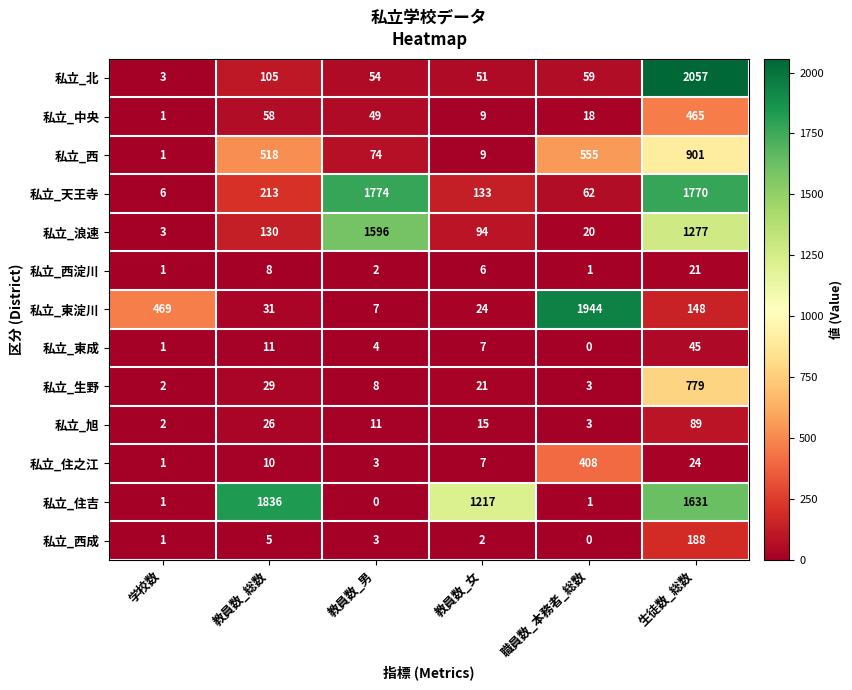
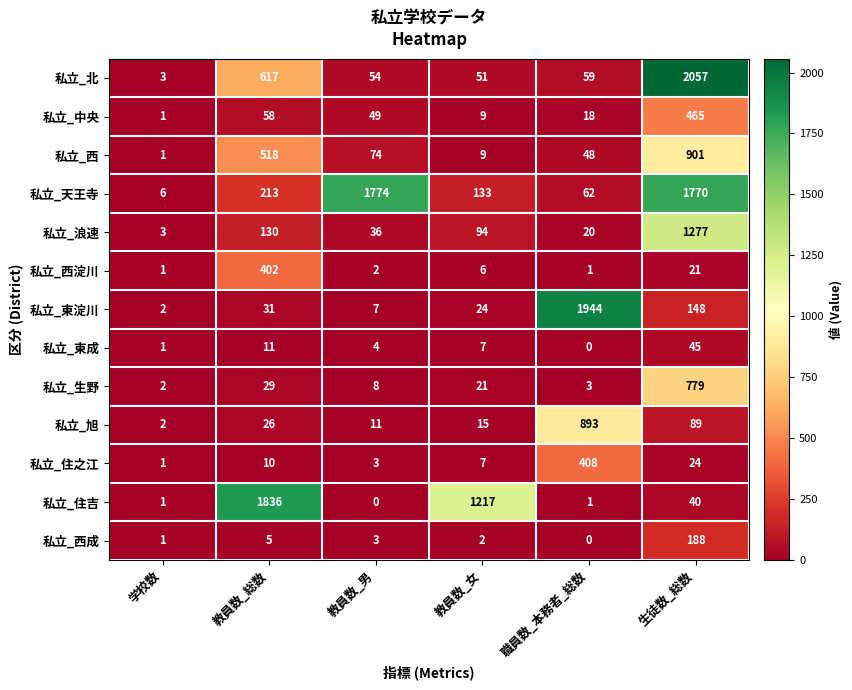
  {
    "私立_北": {
      "学校数": 3,
-     "教員数_総数": 105,
+     "教員数_総数": 617,
      "教員数_男": 54,
      "教員数_女": 51,
      "職員数_本務者_総数": 59,
      "生徒数_総数": 2057
    },
    "私立_中央": {
      "学校数": 1,
      "教員数_総数": 58,
      "教員数_男": 49,
      "教員数_女": 9,
      "職員数_本務者_総数": 18,
      "生徒数_総数": 465
    },
    "私立_西": {
      "学校数": 1,
      "教員数_総数": 518,
      "教員数_男": 74,
      "教員数_女": 9,
-     "職員数_本務者_総数": 555,
+     "職員数_本務者_総数": 48,
      "生徒数_総数": 901
    },
    "私立_天王寺": {
      "学校数": 6,
      "教員数_総数": 213,
      "教員数_男": 1774,
      "教員数_女": 133,
      "職員数_本務者_総数": 62,
      "生徒数_総数": 1770
    },
    "私立_浪速": {
      "学校数": 3,
      "教員数_総数": 130,
-     "教員数_男": 1596,
+     "教員数_男": 36,
      "教員数_女": 94,
      "職員数_本務者_総数": 20,
      "生徒数_総数": 1277
    },
    "私立_西淀川": {
      "学校数": 1,
-     "教員数_総数": 8,
+     "教員数_総数": 402,
      "教員数_男": 2,
      "教員数_女": 6,
      "職員数_本務者_総数": 1,
      "生徒数_総数": 21
    },
    "私立_東淀川": {
-     "学校数": 469,
+     "学校数": 2,
      "教員数_総数": 31,
      "教員数_男": 7,
      "教員数_女": 24,
      "職員数_本務者_総数": 1944,
      "生徒数_総数": 148
    },
    "私立_東成": {
      "学校数": 1,
      "教員数_総数": 11,
      "教員数_男": 4,
      "教員数_女": 7,
      "職員数_本務者_総数": 0,
      "生徒数_総数": 45
    },
    "私立_生野": {
      "学校数": 2,
      "教員数_総数": 29,
      "教員数_男": 8,
      "教員数_女": 21,
      "職員数_本務者_総数": 3,
      "生徒数_総数": 779
    },
    "私立_旭": {
      "学校数": 2,
      "教員数_総数": 26,
      "教員数_男": 11,
      "教員数_女": 15,
-     "職員数_本務者_総数": 3,
+     "職員数_本務者_総数": 893,
      "生徒数_総数": 89
    },
    "私立_住之江": {
      "学校数": 1,
      "教員数_総数": 10,
      "教員数_男": 3,
      "教員数_女": 7,
      "職員数_本務者_総数": 408,
      "生徒数_総数": 24
    },
    "私立_住吉": {
      "学校数": 1,
      "教員数_総数": 1836,
      "教員数_男": 0,
      "教員数_女": 1217,
      "職員数_本務者_総数": 1,
-     "生徒数_総数": 1631
+     "生徒数_総数": 40
    },
    "私立_西成": {
      "学校数": 1,
      "教員数_総数": 5,
      "教員数_男": 3,
      "教員数_女": 2,
      "職員数_本務者_総数": 0,
      "生徒数_総数": 188
    }
  }
